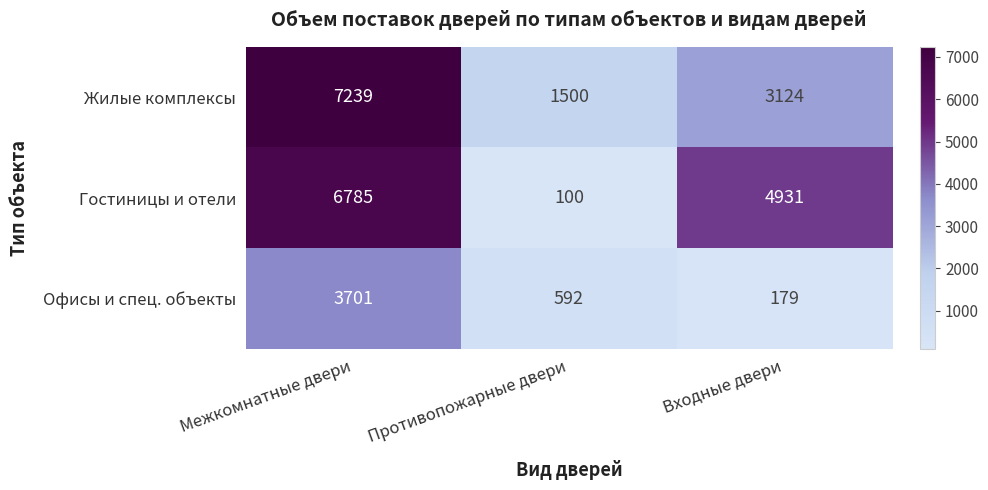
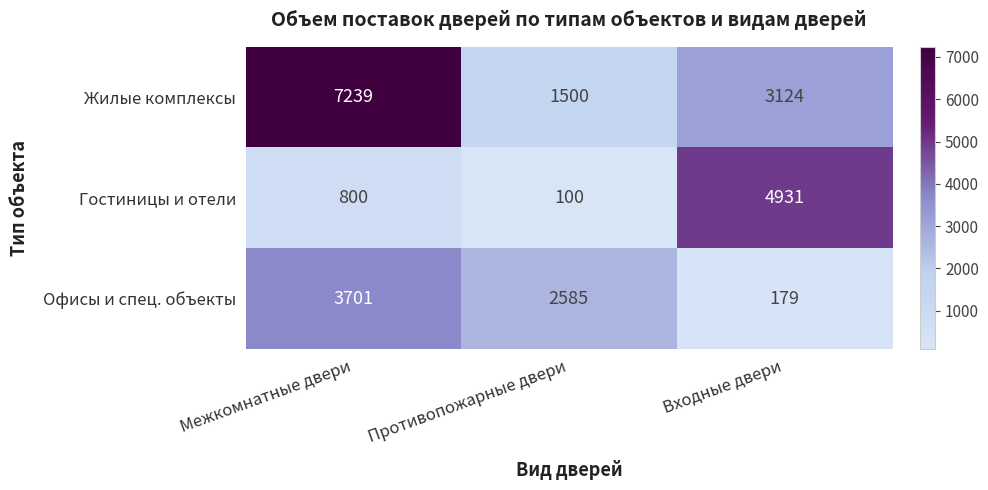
  {
    "Жилые комплексы": {
      "Межкомнатные двери": 7239,
      "Противопожарные двери": 1500,
      "Входные двери": 3124
    },
    "Гостиницы и отели": {
-     "Межкомнатные двери": 6785,
+     "Межкомнатные двери": 800,
      "Противопожарные двери": 100,
      "Входные двери": 4931
    },
    "Офисы и спец. объекты": {
      "Межкомнатные двери": 3701,
-     "Противопожарные двери": 592,
+     "Противопожарные двери": 2585,
      "Входные двери": 179
    }
  }
